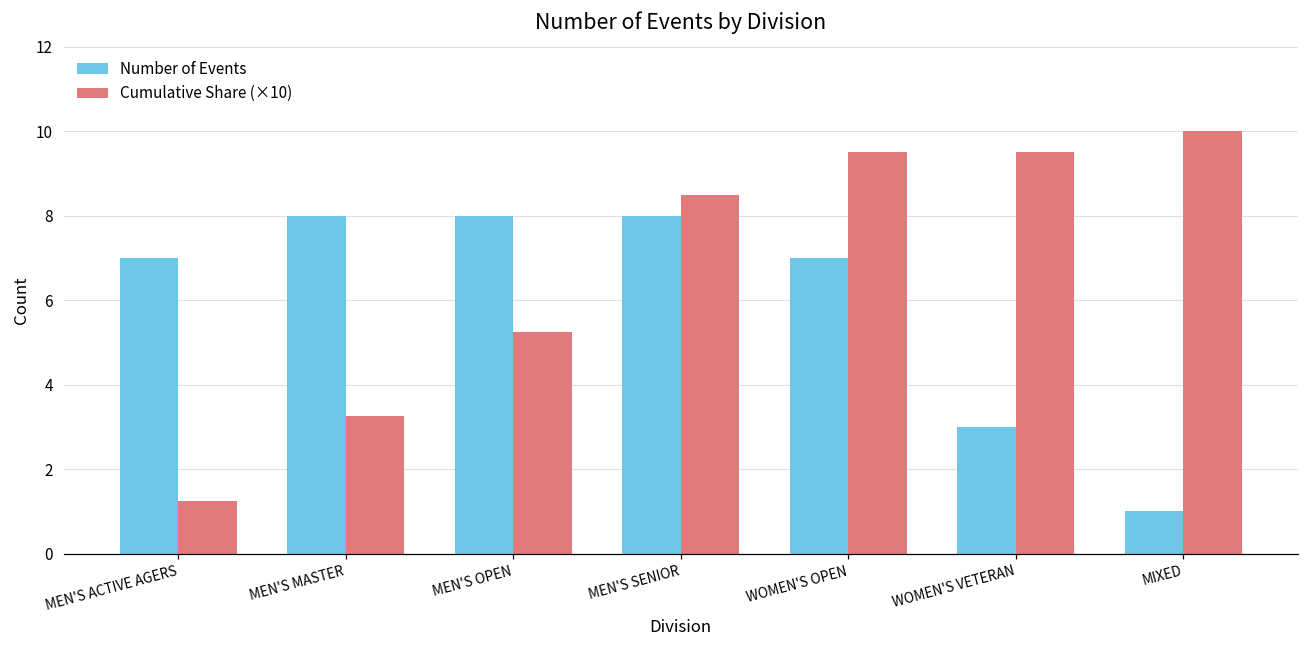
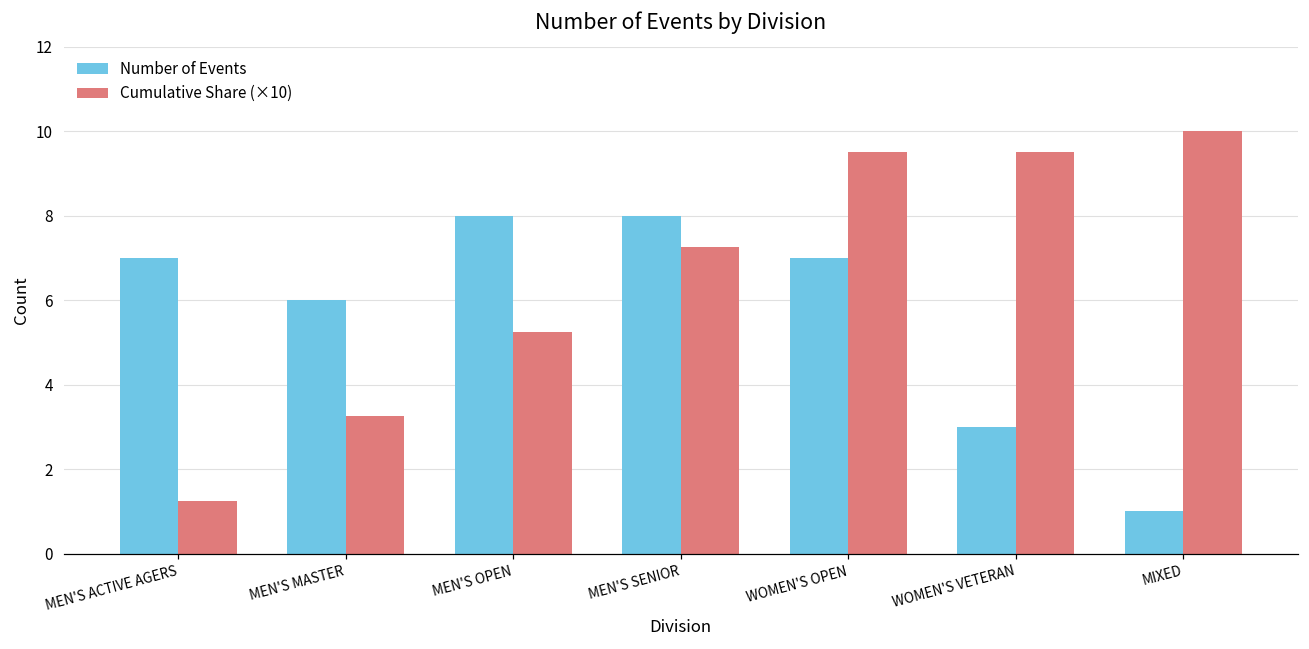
  {
    "Number of Events": {
      "MEN'S ACTIVE AGERS": 7,
-     "MEN'S MASTER": 8,
+     "MEN'S MASTER": 6,
      "MEN'S OPEN": 8,
      "MEN'S SENIOR": 8,
      "WOMEN'S OPEN": 7,
      "WOMEN'S VETERAN": 3,
      "MIXED": 1
    },
    "Cumulative Share (×10)": {
      "MEN'S ACTIVE AGERS": 1.3,
      "MEN'S MASTER": 3.3,
      "MEN'S OPEN": 5.3,
-     "MEN'S SENIOR": 8.5,
+     "MEN'S SENIOR": 7.3,
      "WOMEN'S OPEN": 9.5,
      "WOMEN'S VETERAN": 9.5,
      "MIXED": 10.0
    }
  }
